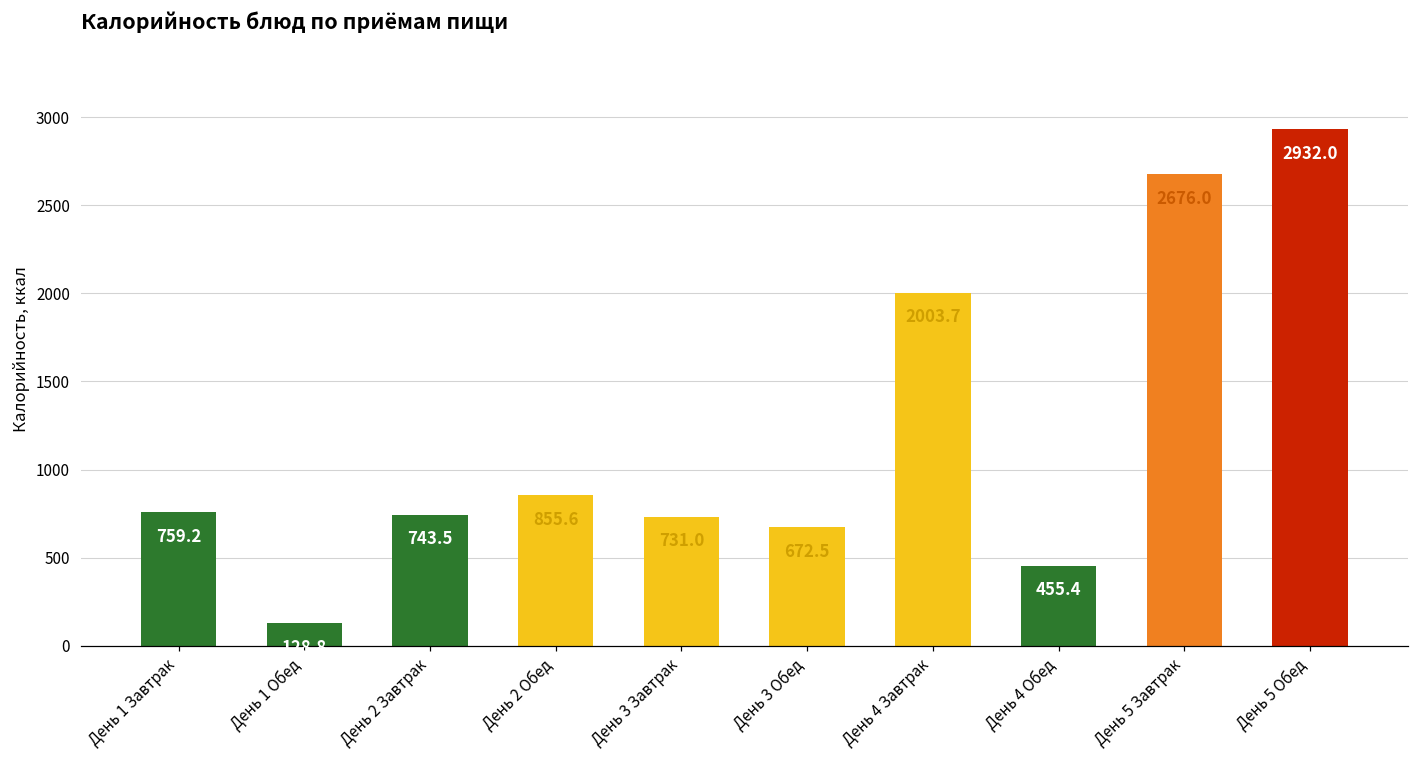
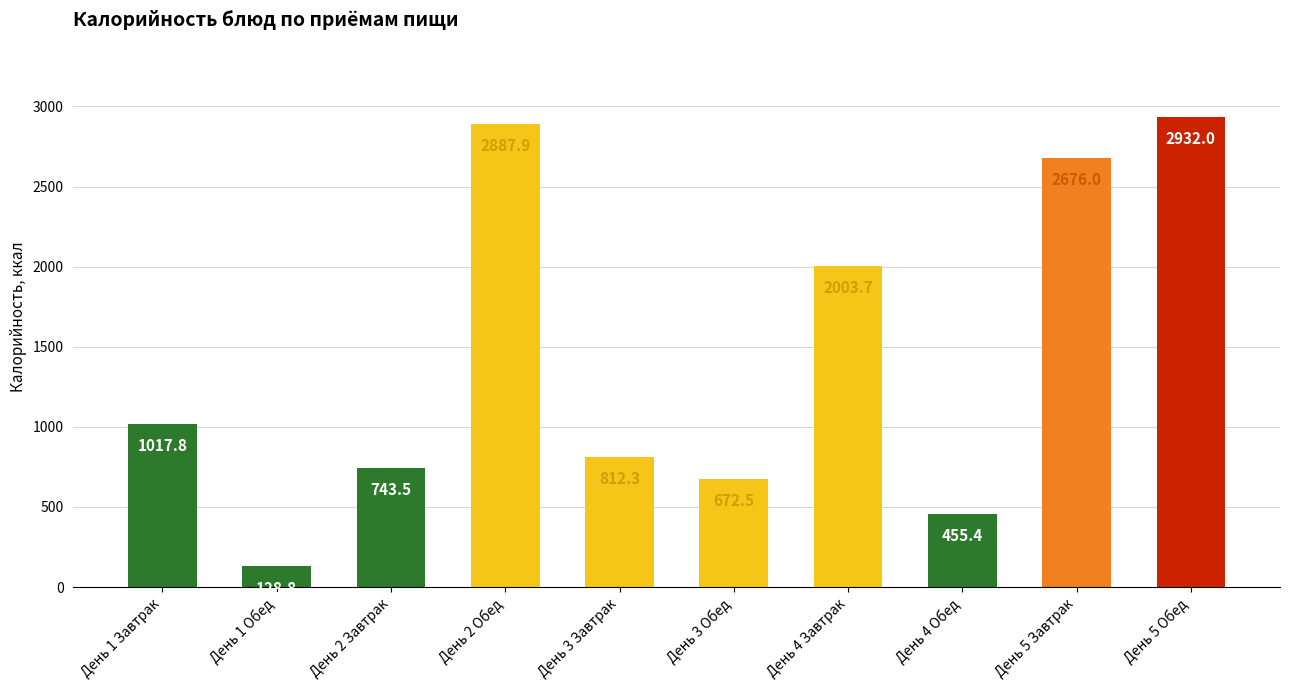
  {
-   "День 1 Завтрак": 759.2,
+   "День 1 Завтрак": 1017.8,
    "День 2 Завтрак": 743.5,
-   "День 2 Обед": 860,
-   "День 3 Завтрак": 730,
+   "День 2 Обед": 2890,
+   "День 3 Завтрак": 810,
    "День 4 Обед": 455.4,
    "День 5 Обед": 2932.0
  }
